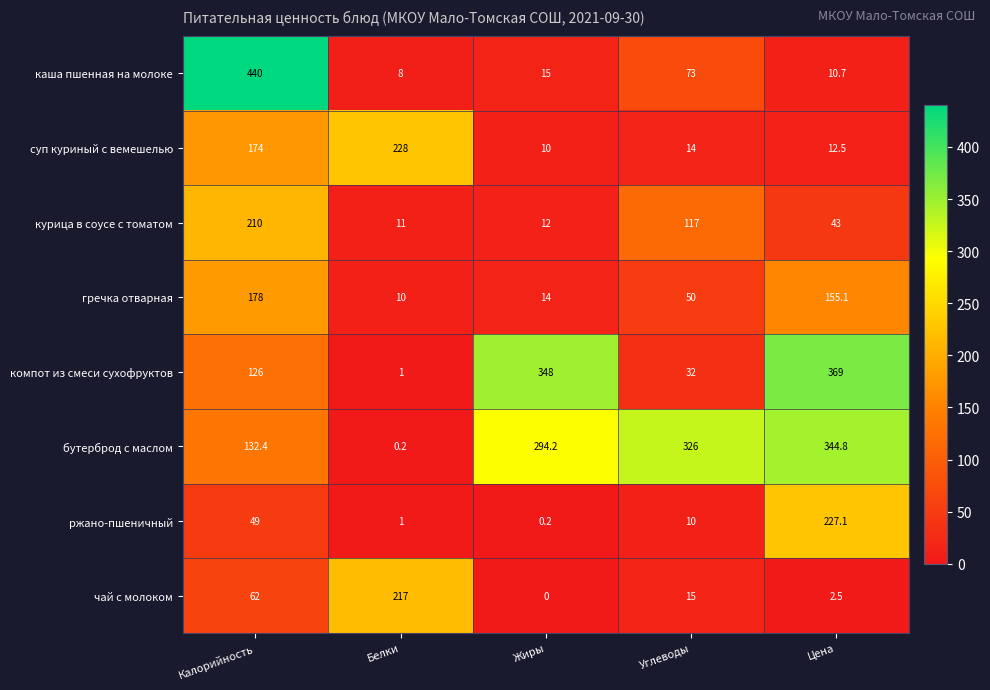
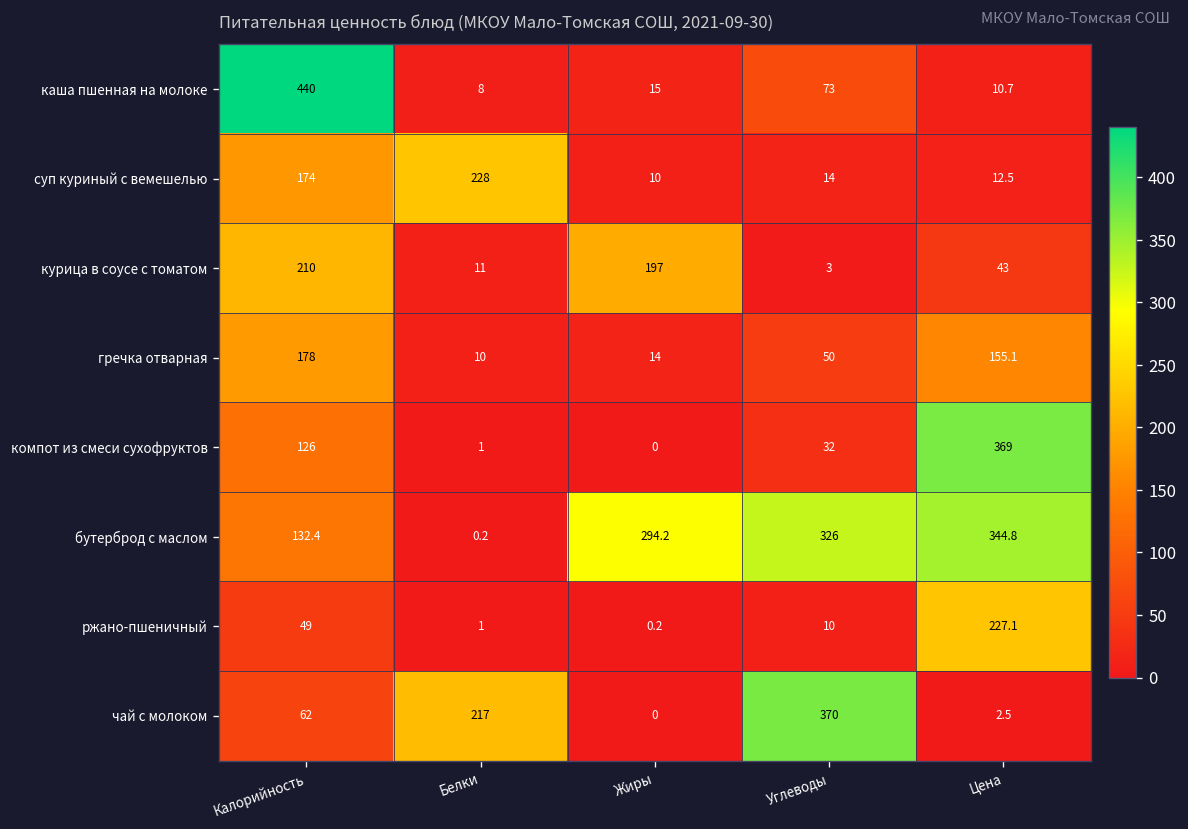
  {
    "каша пшенная на молоке": {
      "Калорийность": 440,
      "Белки": 8,
      "Жиры": 15,
      "Углеводы": 73,
      "Цена": 10.7
    },
    "суп куриный с вемешелью": {
      "Калорийность": 174,
      "Белки": 228,
      "Жиры": 10,
      "Углеводы": 14,
      "Цена": 12.5
    },
    "курица в соусе с томатом": {
      "Калорийность": 210,
      "Белки": 11,
-     "Жиры": 12,
-     "Углеводы": 117,
+     "Жиры": 197,
+     "Углеводы": 3,
      "Цена": 43
    },
    "гречка отварная": {
      "Калорийность": 178,
      "Белки": 10,
      "Жиры": 14,
      "Углеводы": 50,
      "Цена": 155.1
    },
    "компот из смеси сухофруктов": {
      "Калорийность": 126,
      "Белки": 1,
-     "Жиры": 348,
+     "Жиры": 0,
      "Углеводы": 32,
      "Цена": 369
    },
    "бутерброд с маслом": {
      "Калорийность": 132.4,
      "Белки": 0.2,
      "Жиры": 294.2,
      "Углеводы": 326,
      "Цена": 344.8
    },
    "ржано-пшеничный": {
      "Калорийность": 49,
      "Белки": 1,
      "Жиры": 0.2,
      "Углеводы": 10,
      "Цена": 227.1
    },
    "чай с молоком": {
      "Калорийность": 62,
      "Белки": 217,
      "Жиры": 0,
-     "Углеводы": 15,
+     "Углеводы": 370,
      "Цена": 2.5
    }
  }
